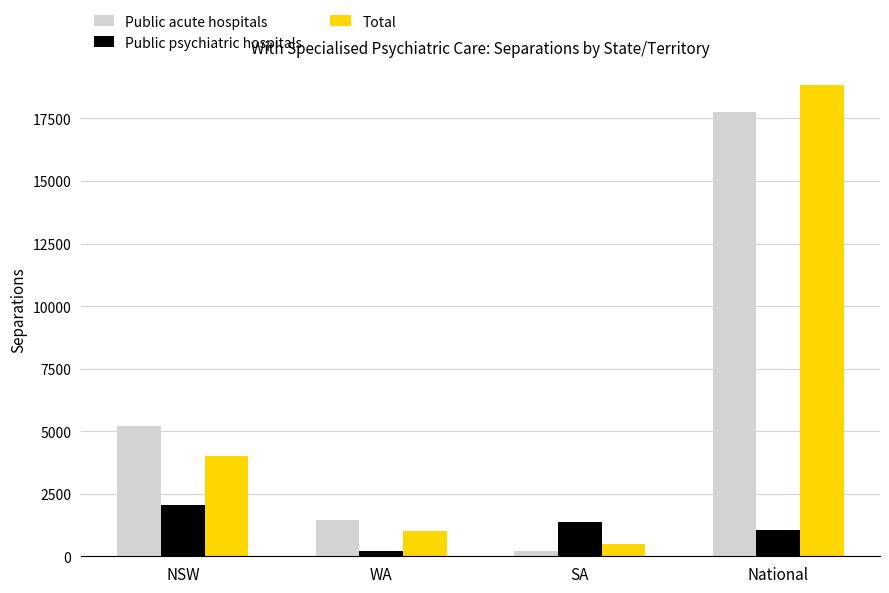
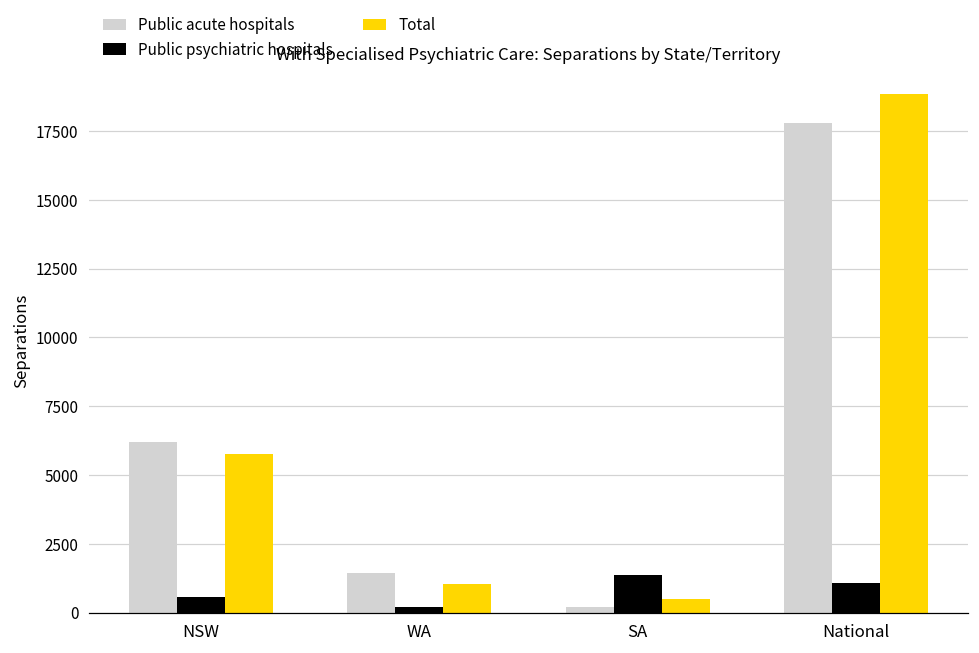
  {
    "Public acute hospitals": {
-     "NSW": 5200,
+     "NSW": 6200,
      "WA": 1500,
      "SA": 200,
      "National": 17800
    },
    "Public psychiatric hospitals": {
-     "NSW": 2000,
+     "NSW": 600,
      "WA": 200,
      "SA": 1400,
      "National": 1100
    },
    "Total": {
-     "NSW": 4000,
+     "NSW": 5800,
      "WA": 1000,
      "SA": 500,
      "National": 18800
    }
  }
